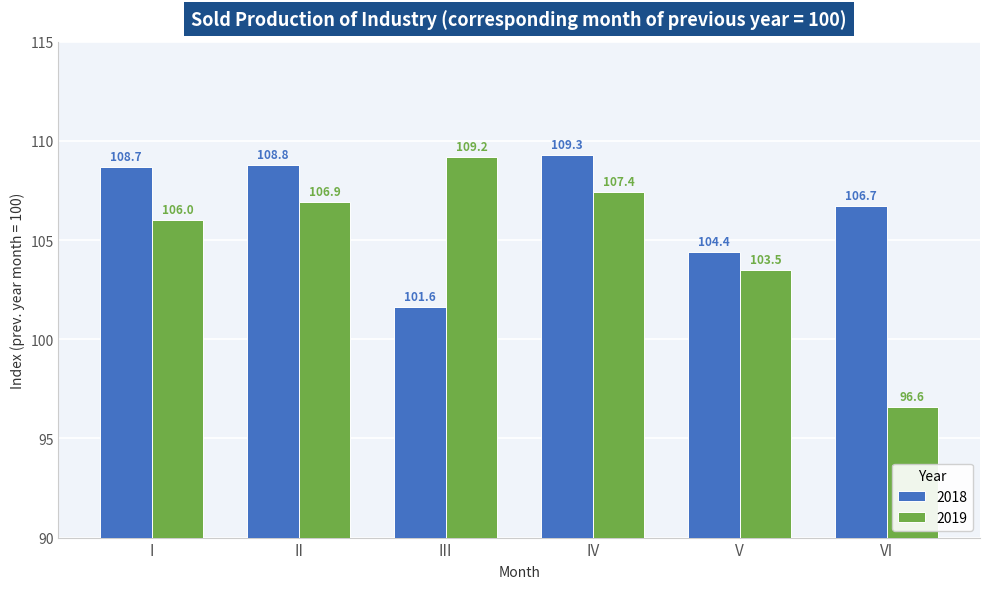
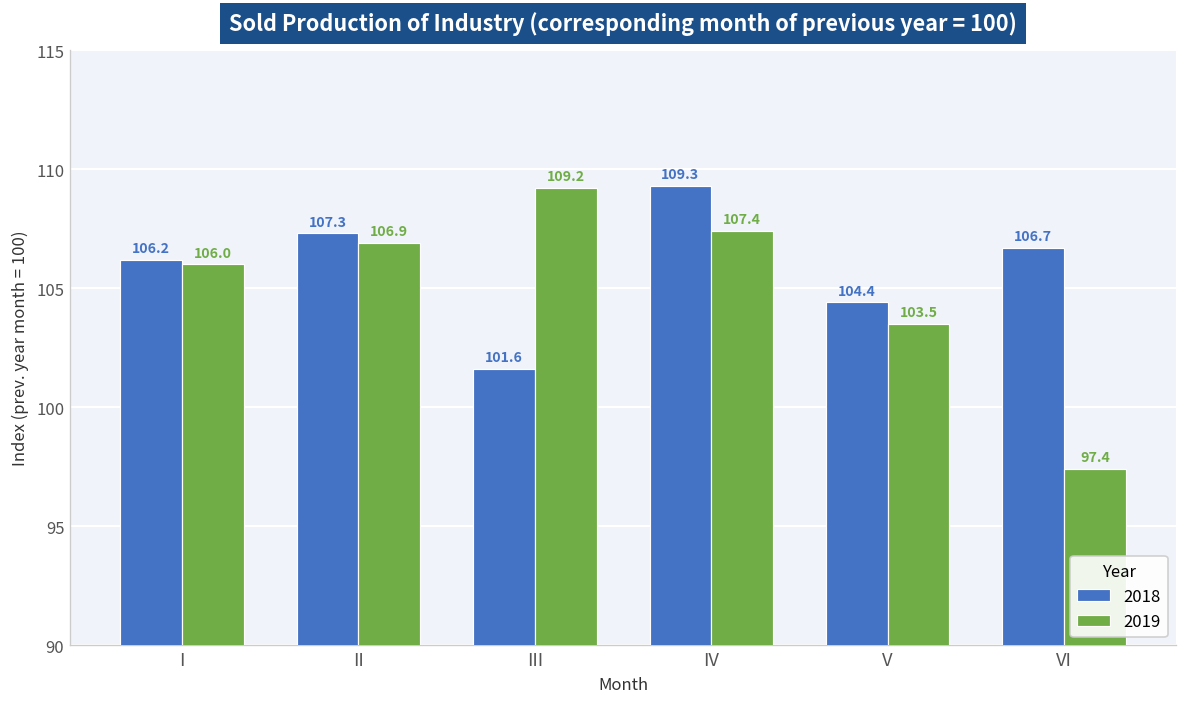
  {
    "2018": {
-     "I": 108.7,
-     "II": 108.8,
+     "I": 106.2,
+     "II": 107.3,
      "III": 101.6,
      "IV": 109.3,
      "V": 104.4,
      "VI": 106.7
    },
    "2019": {
      "I": 106.0,
      "II": 106.9,
      "III": 109.2,
      "IV": 107.4,
      "V": 103.5,
-     "VI": 96.6
+     "VI": 97.4
    }
  }
